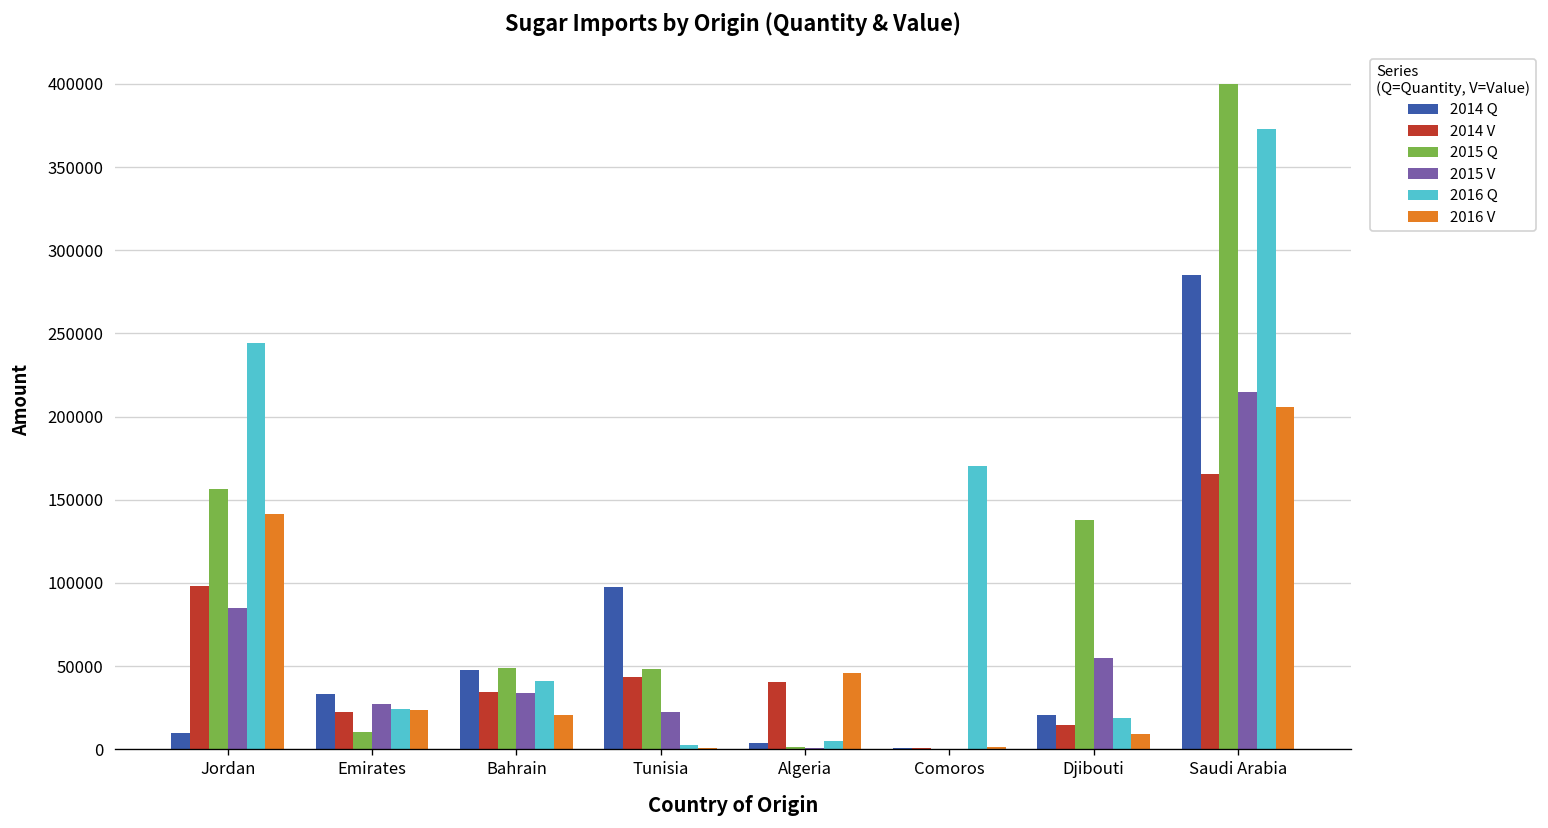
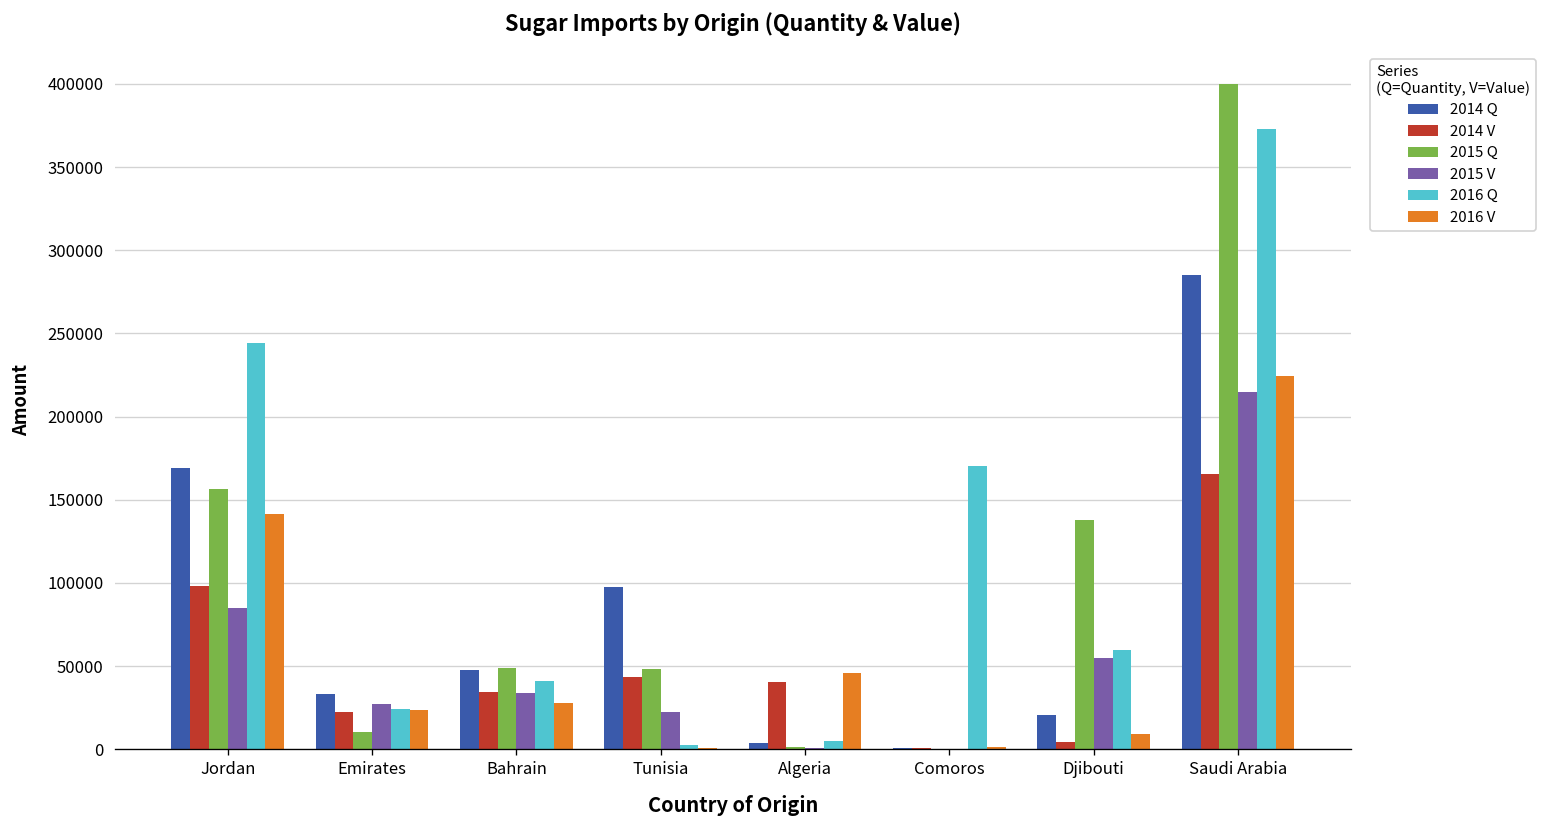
  {
    "2014 Q": {
-     "Jordan": 10000,
+     "Jordan": 169000,
      "Emirates": 33000,
      "Bahrain": 48000,
      "Tunisia": 97000,
      "Algeria": 4000,
      "Djibouti": 20000,
      "Saudi Arabia": 285000
    },
    "2014 V": {
      "Jordan": 98000,
      "Emirates": 22000,
      "Bahrain": 34000,
      "Tunisia": 44000,
      "Algeria": 40000,
-     "Djibouti": 14000,
+     "Djibouti": 5000,
      "Saudi Arabia": 166000
    },
    "2015 Q": {
      "Jordan": 156000,
      "Emirates": 11000,
      "Bahrain": 49000,
      "Tunisia": 48000,
      "Djibouti": 138000,
      "Saudi Arabia": 400000
    },
    "2015 V": {
      "Jordan": 85000,
      "Emirates": 27000,
      "Bahrain": 34000,
      "Tunisia": 22000,
      "Djibouti": 55000,
      "Saudi Arabia": 215000
    },
    "2016 Q": {
      "Jordan": 244000,
      "Emirates": 24000,
      "Bahrain": 41000,
      "Tunisia": 2000,
      "Algeria": 5000,
      "Comoros": 170000,
-     "Djibouti": 19000,
+     "Djibouti": 59000,
      "Saudi Arabia": 373000
    },
    "2016 V": {
      "Jordan": 141000,
      "Emirates": 24000,
-     "Bahrain": 21000,
+     "Bahrain": 28000,
      "Algeria": 46000,
      "Djibouti": 9000,
-     "Saudi Arabia": 206000
+     "Saudi Arabia": 225000
    }
  }
